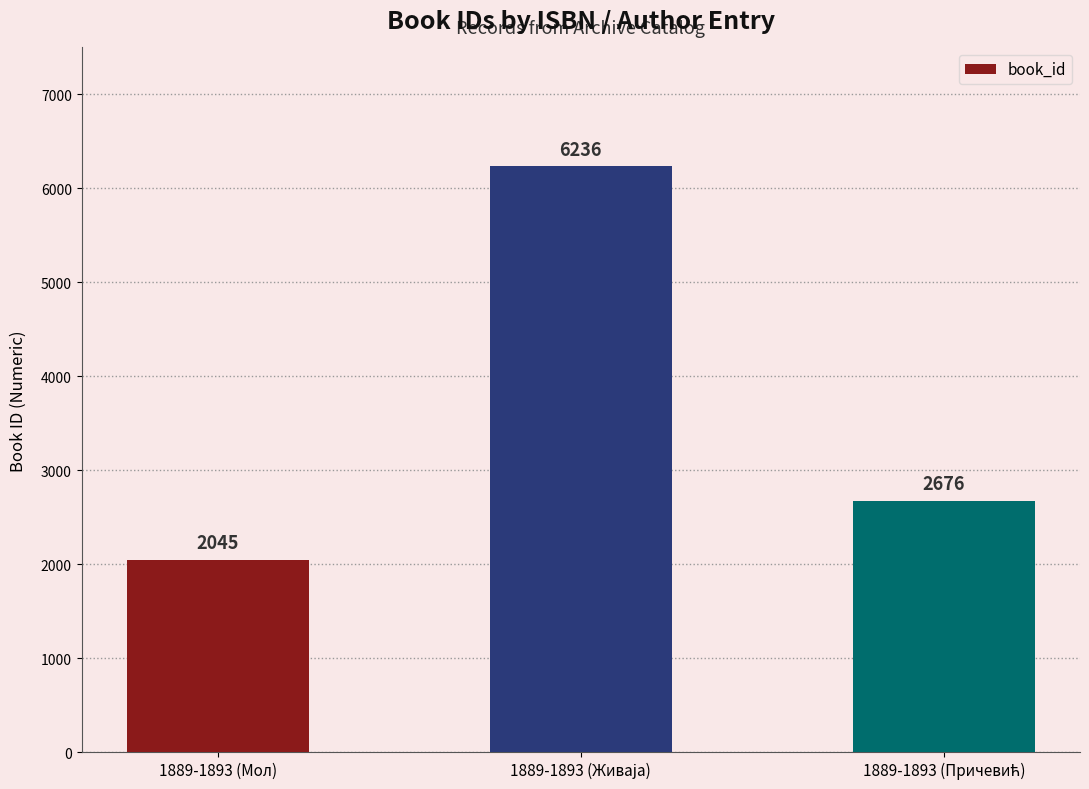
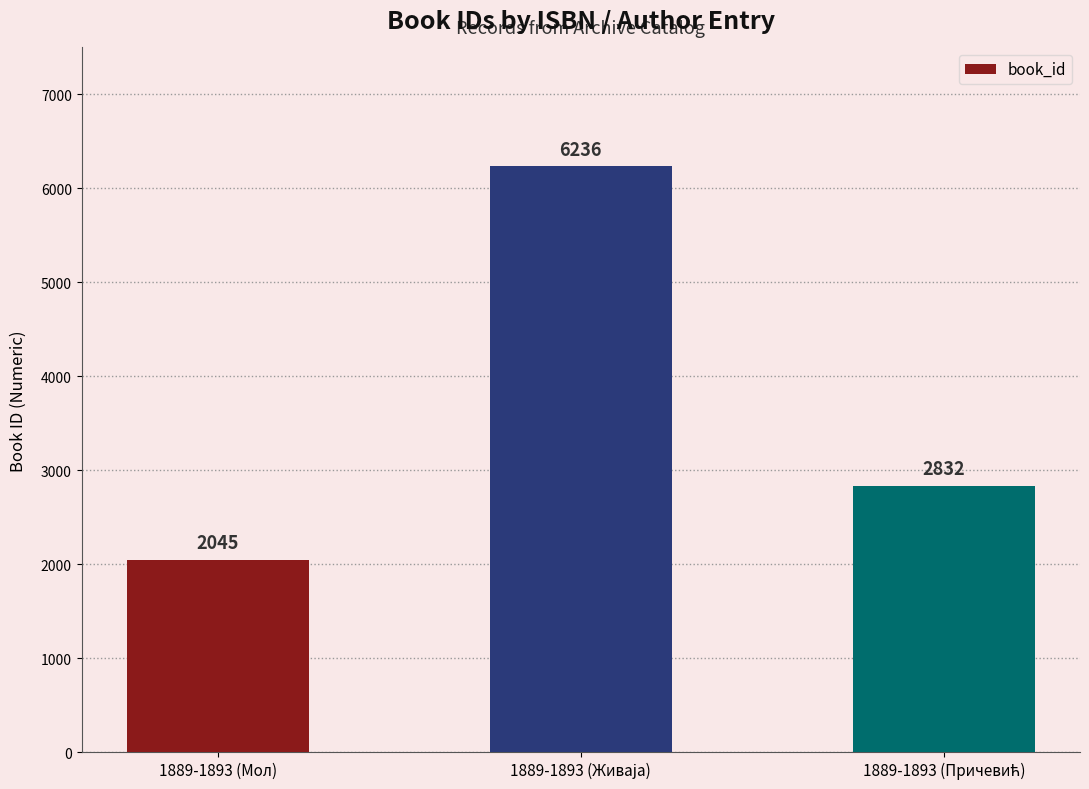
  {
    "1889-1893 (Мол)": 2045,
    "1889-1893 (Живаја)": 6236,
-   "1889-1893 (Причевић)": 2676
+   "1889-1893 (Причевић)": 2832
  }
